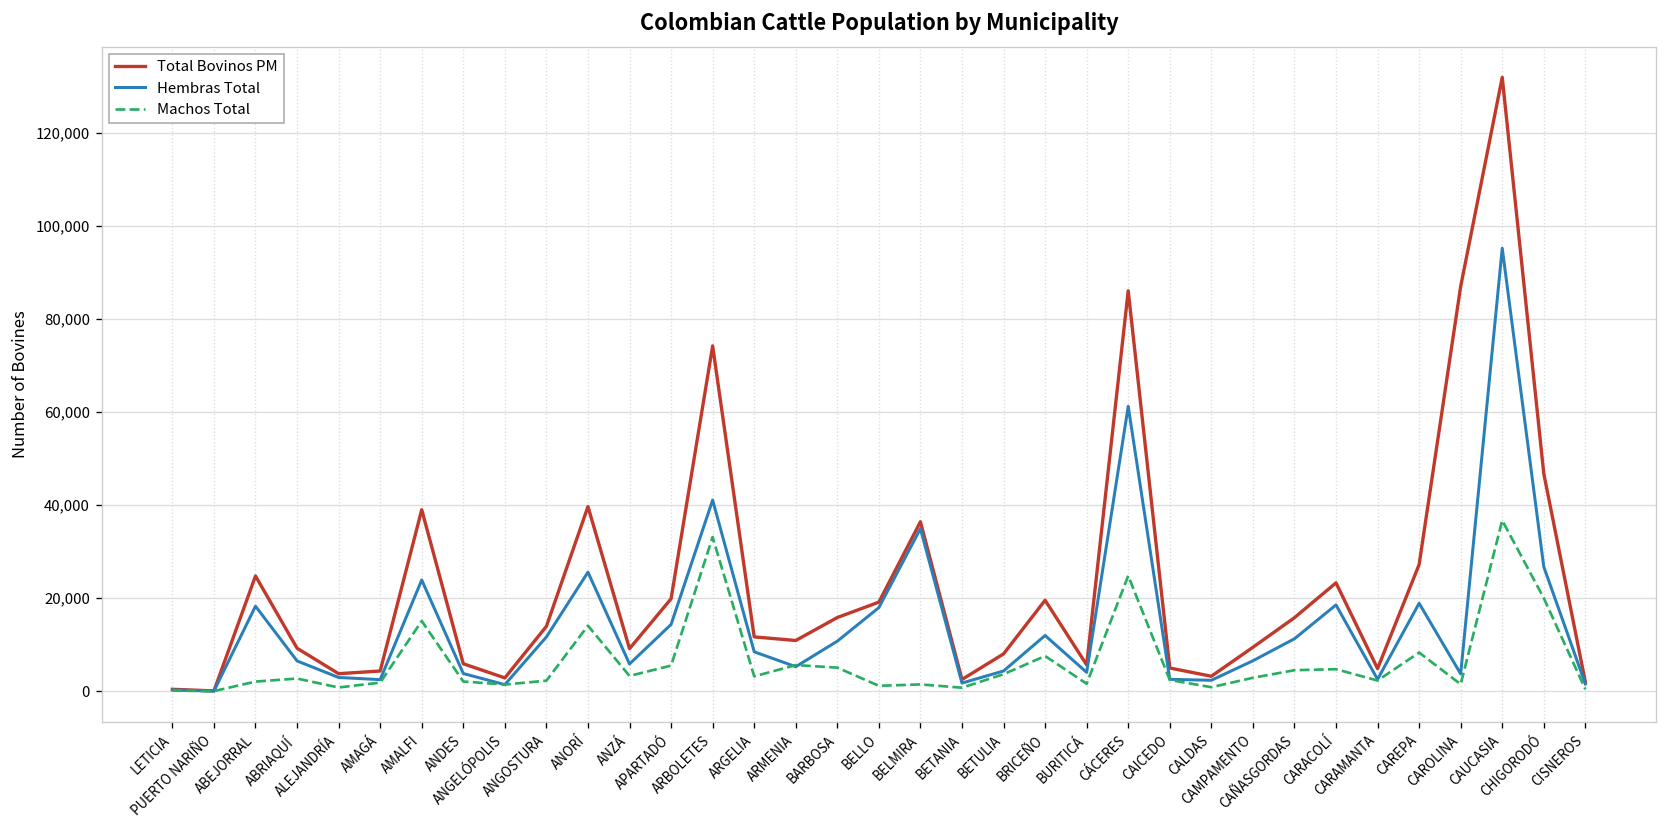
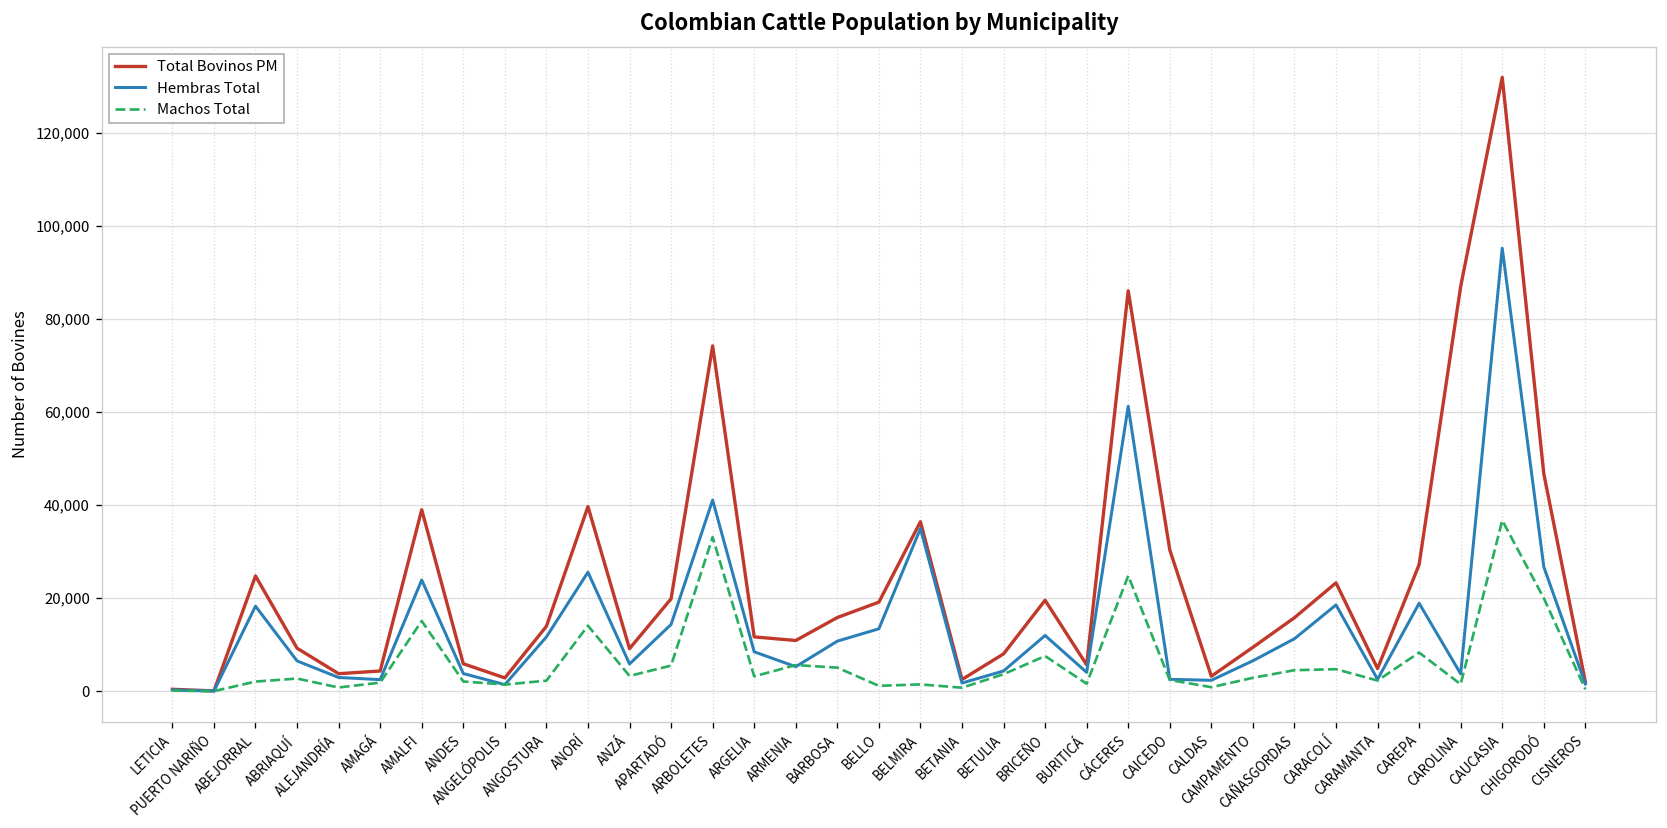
  {
    "Total Bovinos PM": {
      "ABEJORRAL": "25,000",
      "ABRIAQUÍ": "9,000",
      "ALEJANDRÍA": "4,000",
      "AMAGÁ": "4,000",
      "AMALFI": "39,000",
      "ANDES": "6,000",
      "ANGELÓPOLIS": "3,000",
      "ANGOSTURA": "14,000",
      "ANORÍ": "40,000",
      "ANZÁ": "9,000",
      "APARTADÓ": "20,000",
      "ARBOLETES": "74,000",
      "ARGELIA": "12,000",
      "ARMENIA": "11,000",
      "BARBOSA": "16,000",
      "BELLO": "19,000",
      "BELMIRA": "36,000",
      "BETANIA": "3,000",
      "BETULIA": "8,000",
      "BRICEÑO": "20,000",
      "BURITICÁ": "6,000",
      "CÁCERES": "86,000",
-     "CAICEDO": "5,000",
+     "CAICEDO": "30,000",
      "CALDAS": "3,000",
      "CAMPAMENTO": "9,000",
      "CAÑASGORDAS": "16,000",
      "CARACOLÍ": "23,000",
      "CARAMANTA": "5,000",
      "CAREPA": "27,000",
      "CAROLINA": "87,000",
      "CAUCASIA": "132,000",
      "CHIGORODÓ": "47,000"
    },
    "Hembras Total": {
      "ABEJORRAL": "18,000",
      "ABRIAQUÍ": "7,000",
      "ALEJANDRÍA": "3,000",
      "AMALFI": "24,000",
      "ANDES": "4,000",
      "ANGOSTURA": "12,000",
      "ANORÍ": "26,000",
      "ANZÁ": "6,000",
      "APARTADÓ": "14,000",
      "ARBOLETES": "41,000",
      "ARGELIA": "8,000",
      "BARBOSA": "11,000",
-     "BELLO": "18,000",
+     "BELLO": "13,000",
      "BELMIRA": "35,000",
      "BETANIA": "2,000",
      "BETULIA": "4,000",
      "BRICEÑO": "12,000",
      "BURITICÁ": "4,000",
      "CÁCERES": "61,000",
      "CALDAS": "2,000",
      "CAMPAMENTO": "7,000",
      "CAÑASGORDAS": "11,000",
      "CARACOLÍ": "19,000",
      "CAREPA": "19,000",
      "CAROLINA": "4,000",
      "CAUCASIA": "95,000",
      "CHIGORODÓ": "27,000"
    },
    "Machos Total": {
      "ABEJORRAL": "2,000",
      "ABRIAQUÍ": "3,000",
      "ALEJANDRÍA": "1,000",
      "AMALFI": "15,000",
      "ANDES": "2,000",
      "ANGOSTURA": "2,000",
      "ANORÍ": "14,000",
      "ANZÁ": "3,000",
      "APARTADÓ": "6,000",
      "ARBOLETES": "33,000",
      "ARGELIA": "3,000",
      "BARBOSA": "5,000",
      "BELLO": "1,000",
      "BELMIRA": "1,000",
      "BETANIA": "1,000",
      "BETULIA": "4,000",
      "BRICEÑO": "8,000",
      "BURITICÁ": "2,000",
      "CÁCERES": "25,000",
      "CALDAS": "1,000",
      "CAMPAMENTO": "3,000",
      "CAÑASGORDAS": "5,000",
      "CARACOLÍ": "5,000",
      "CAREPA": "8,000",
      "CAROLINA": "2,000",
      "CAUCASIA": "37,000",
      "CHIGORODÓ": "20,000",
      "CISNEROS": "0"
    }
  }
